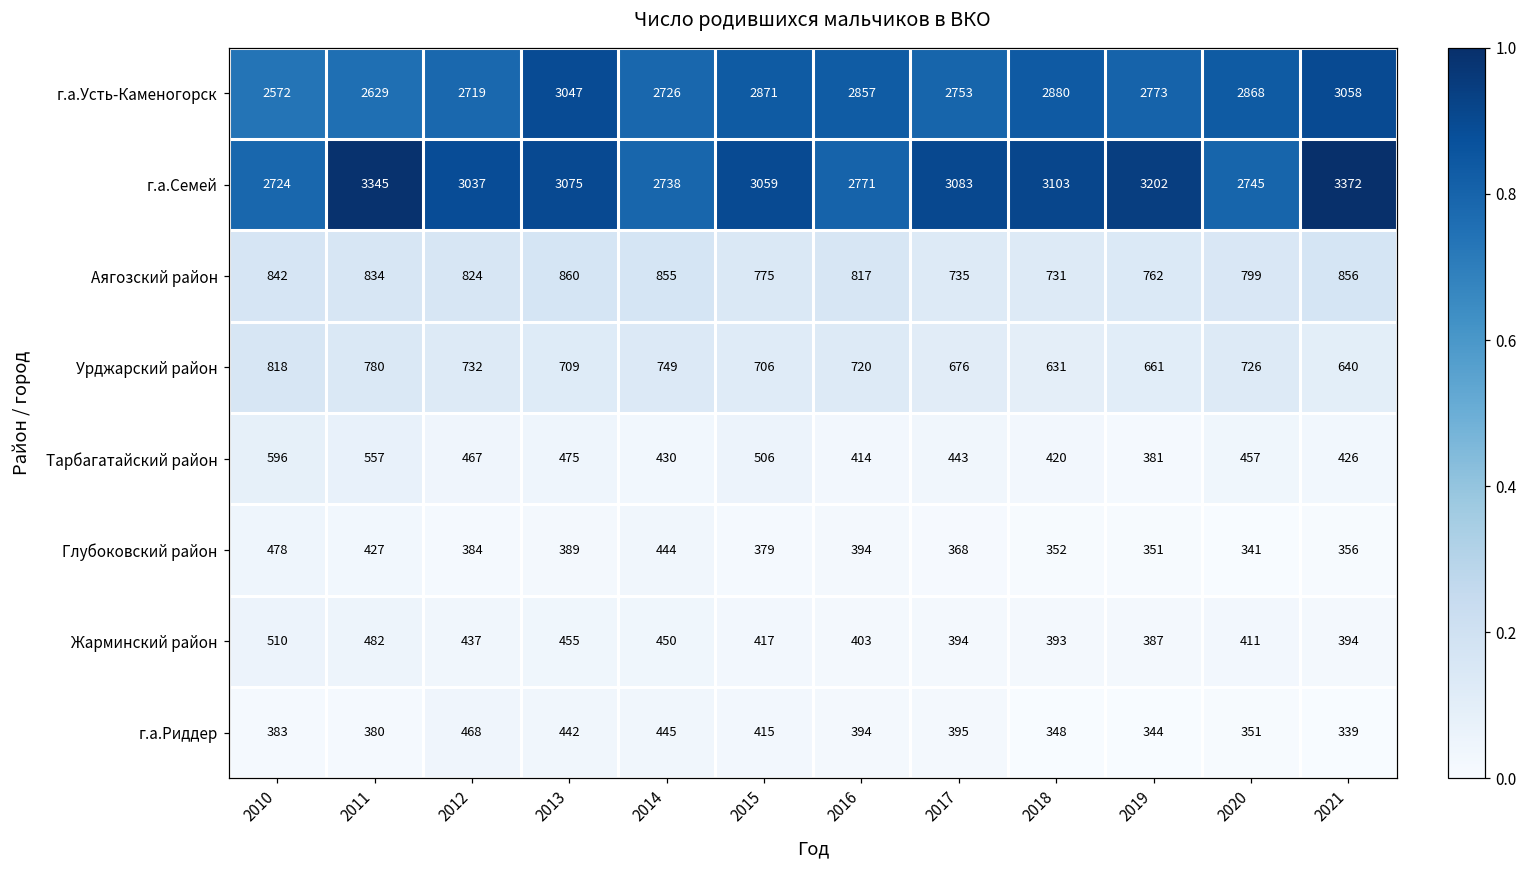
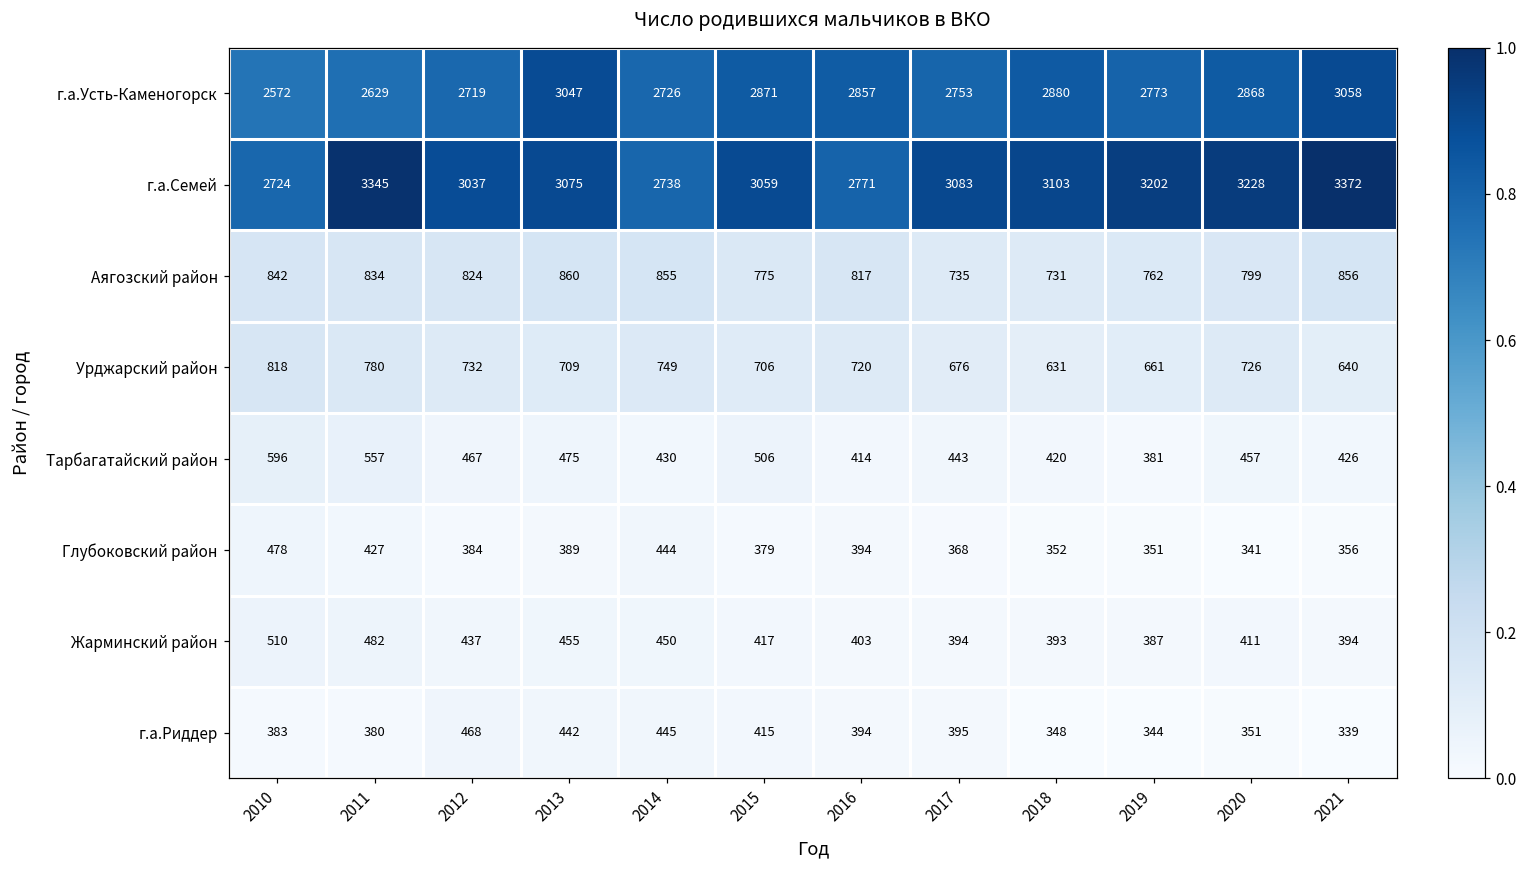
  {
    "г.а.Усть-Каменогорск": {
      "2010": 2572,
      "2011": 2629,
      "2012": 2719,
      "2013": 3047,
      "2014": 2726,
      "2015": 2871,
      "2016": 2857,
      "2017": 2753,
      "2018": 2880,
      "2019": 2773,
      "2020": 2868,
      "2021": 3058
    },
    "г.а.Семей": {
      "2010": 2724,
      "2011": 3345,
      "2012": 3037,
      "2013": 3075,
      "2014": 2738,
      "2015": 3059,
      "2016": 2771,
      "2017": 3083,
      "2018": 3103,
      "2019": 3202,
-     "2020": 2745,
+     "2020": 3228,
      "2021": 3372
    },
    "Аягозский район": {
      "2010": 842,
      "2011": 834,
      "2012": 824,
      "2013": 860,
      "2014": 855,
      "2015": 775,
      "2016": 817,
      "2017": 735,
      "2018": 731,
      "2019": 762,
      "2020": 799,
      "2021": 856
    },
    "Урджарский район": {
      "2010": 818,
      "2011": 780,
      "2012": 732,
      "2013": 709,
      "2014": 749,
      "2015": 706,
      "2016": 720,
      "2017": 676,
      "2018": 631,
      "2019": 661,
      "2020": 726,
      "2021": 640
    },
    "Тарбагатайский район": {
      "2010": 596,
      "2011": 557,
      "2012": 467,
      "2013": 475,
      "2014": 430,
      "2015": 506,
      "2016": 414,
      "2017": 443,
      "2018": 420,
      "2019": 381,
      "2020": 457,
      "2021": 426
    },
    "Глубоковский район": {
      "2010": 478,
      "2011": 427,
      "2012": 384,
      "2013": 389,
      "2014": 444,
      "2015": 379,
      "2016": 394,
      "2017": 368,
      "2018": 352,
      "2019": 351,
      "2020": 341,
      "2021": 356
    },
    "Жарминский район": {
      "2010": 510,
      "2011": 482,
      "2012": 437,
      "2013": 455,
      "2014": 450,
      "2015": 417,
      "2016": 403,
      "2017": 394,
      "2018": 393,
      "2019": 387,
      "2020": 411,
      "2021": 394
    },
    "г.а.Риддер": {
      "2010": 383,
      "2011": 380,
      "2012": 468,
      "2013": 442,
      "2014": 445,
      "2015": 415,
      "2016": 394,
      "2017": 395,
      "2018": 348,
      "2019": 344,
      "2020": 351,
      "2021": 339
    }
  }
